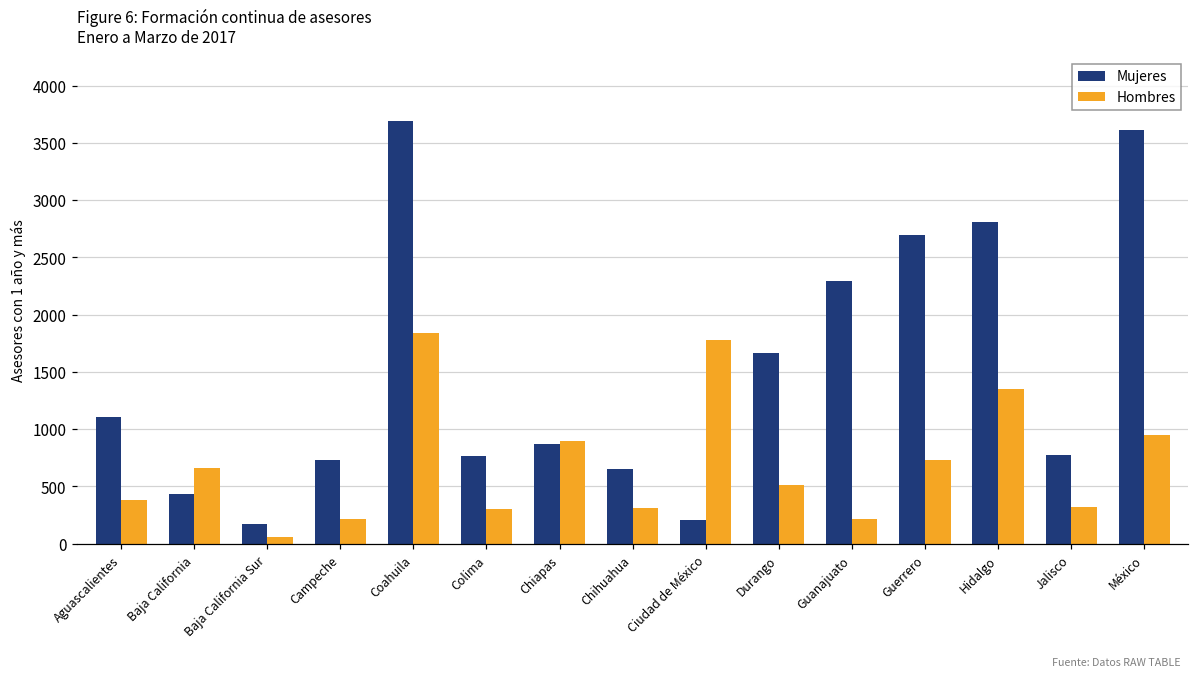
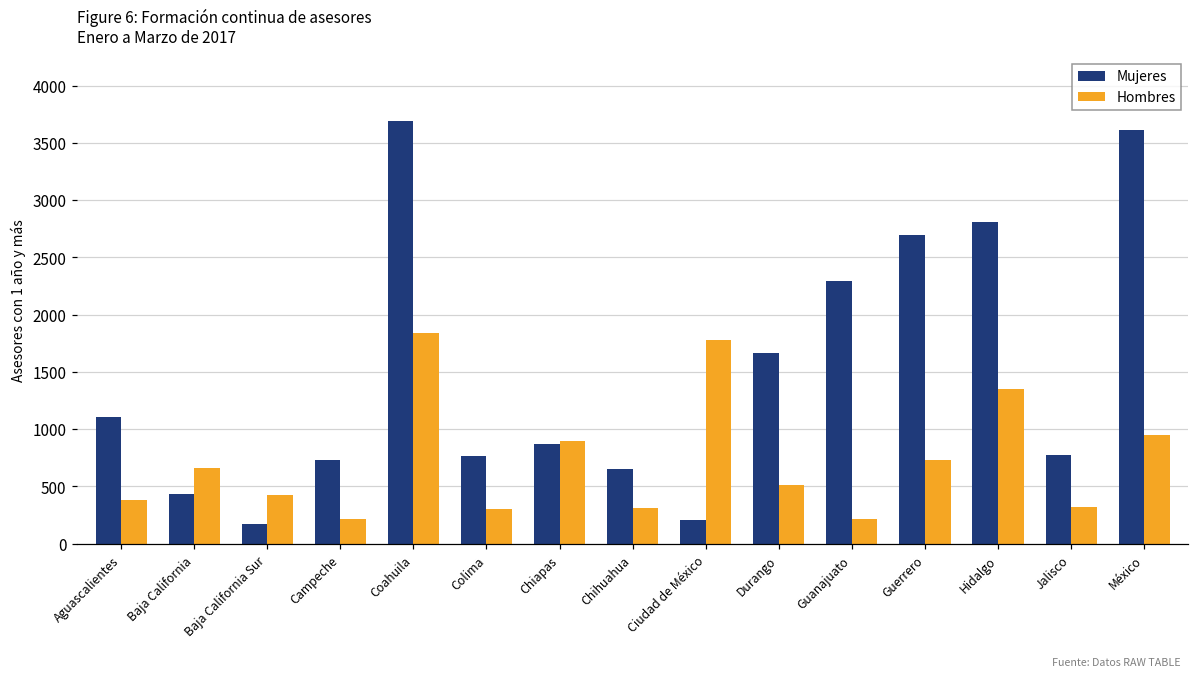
  {
    "Mujeres": {
      "Aguascalientes": 1100,
      "Baja California": 440,
      "Baja California Sur": 170,
      "Campeche": 730,
      "Coahuila": 3700,
      "Colima": 760,
      "Chiapas": 870,
      "Chihuahua": 660,
      "Ciudad de México": 210,
      "Durango": 1660,
      "Guanajuato": 2290,
      "Guerrero": 2700,
      "Hidalgo": 2810,
      "Jalisco": 780,
      "México": 3620
    },
    "Hombres": {
      "Aguascalientes": 380,
      "Baja California": 670,
-     "Baja California Sur": 60,
+     "Baja California Sur": 430,
      "Campeche": 210,
      "Coahuila": 1840,
      "Colima": 300,
      "Chiapas": 900,
      "Chihuahua": 310,
      "Ciudad de México": 1780,
      "Durango": 520,
      "Guanajuato": 220,
      "Guerrero": 730,
      "Hidalgo": 1350,
      "Jalisco": 320,
      "México": 950
    }
  }
